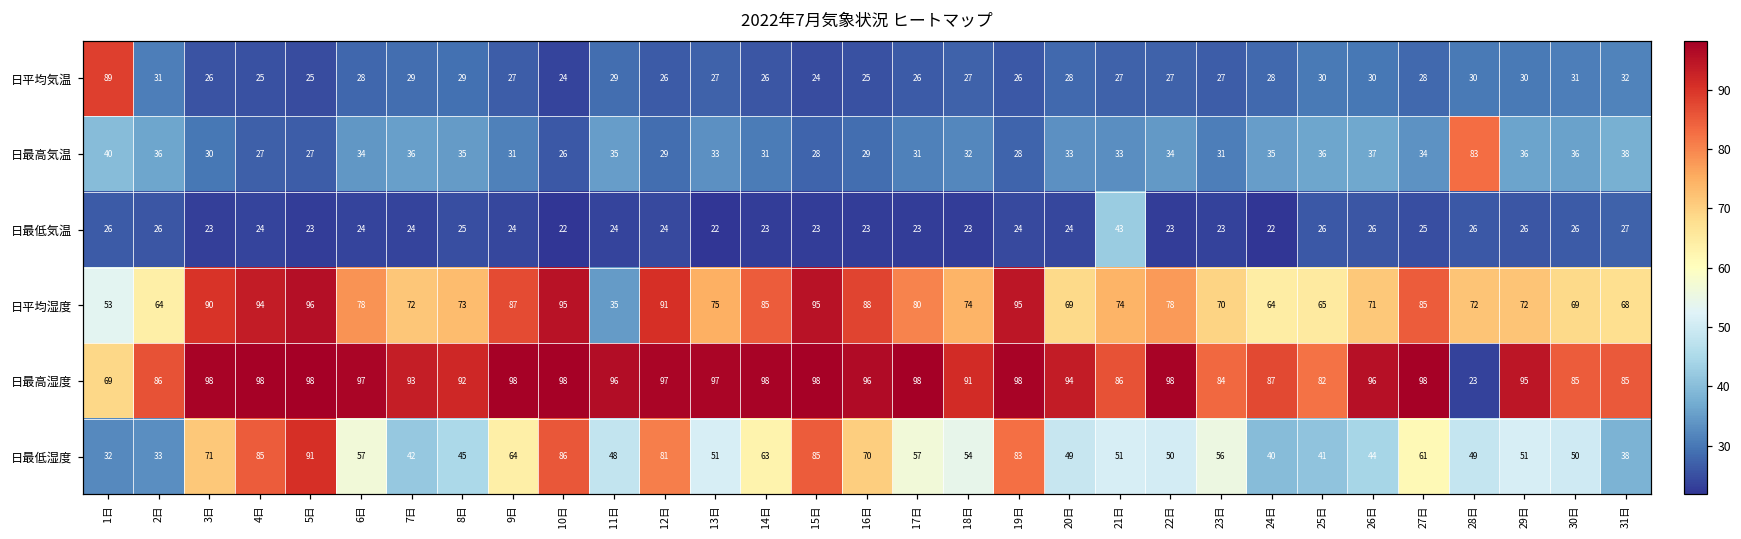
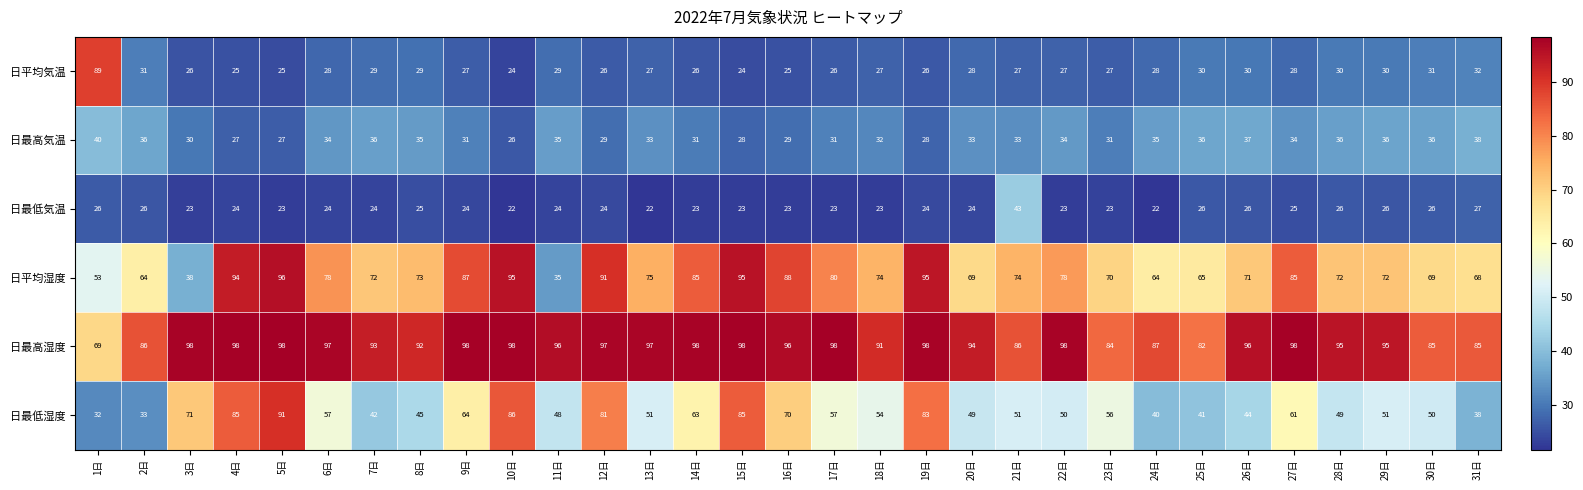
  {
    "日平均気温": {
      "1日": 89,
      "2日": 31,
      "3日": 26,
      "4日": 25,
      "5日": 25,
      "6日": 28,
      "7日": 29,
      "8日": 29,
      "9日": 27,
      "10日": 24,
      "11日": 29,
      "12日": 26,
      "13日": 27,
      "14日": 26,
      "15日": 24,
      "16日": 25,
      "17日": 26,
      "18日": 27,
      "19日": 26,
      "20日": 28,
      "21日": 27,
      "22日": 27,
      "23日": 27,
      "24日": 28,
      "25日": 30,
      "26日": 30,
      "27日": 28,
      "28日": 30,
      "29日": 30,
      "30日": 31,
      "31日": 32
    },
    "日最高気温": {
      "1日": 40,
      "2日": 36,
      "3日": 30,
      "4日": 27,
      "5日": 27,
      "6日": 34,
      "7日": 36,
      "8日": 35,
      "9日": 31,
      "10日": 26,
      "11日": 35,
      "12日": 29,
      "13日": 33,
      "14日": 31,
      "15日": 28,
      "16日": 29,
      "17日": 31,
      "18日": 32,
      "19日": 28,
      "20日": 33,
      "21日": 33,
      "22日": 34,
      "23日": 31,
      "24日": 35,
      "25日": 36,
      "26日": 37,
      "27日": 34,
-     "28日": 83,
+     "28日": 36,
      "29日": 36,
      "30日": 36,
      "31日": 38
    },
    "日最低気温": {
      "1日": 26,
      "2日": 26,
      "3日": 23,
      "4日": 24,
      "5日": 23,
      "6日": 24,
      "7日": 24,
      "8日": 25,
      "9日": 24,
      "10日": 22,
      "11日": 24,
      "12日": 24,
      "13日": 22,
      "14日": 23,
      "15日": 23,
      "16日": 23,
      "17日": 23,
      "18日": 23,
      "19日": 24,
      "20日": 24,
      "21日": 43,
      "22日": 23,
      "23日": 23,
      "24日": 22,
      "25日": 26,
      "26日": 26,
      "27日": 25,
      "28日": 26,
      "29日": 26,
      "30日": 26,
      "31日": 27
    },
    "日平均湿度": {
      "1日": 53,
      "2日": 64,
-     "3日": 90,
+     "3日": 38,
      "4日": 94,
      "5日": 96,
      "6日": 78,
      "7日": 72,
      "8日": 73,
      "9日": 87,
      "10日": 95,
      "11日": 35,
      "12日": 91,
      "13日": 75,
      "14日": 85,
      "15日": 95,
      "16日": 88,
      "17日": 80,
      "18日": 74,
      "19日": 95,
      "20日": 69,
      "21日": 74,
      "22日": 78,
      "23日": 70,
      "24日": 64,
      "25日": 65,
      "26日": 71,
      "27日": 85,
      "28日": 72,
      "29日": 72,
      "30日": 69,
      "31日": 68
    },
    "日最高湿度": {
      "1日": 69,
      "2日": 86,
      "3日": 98,
      "4日": 98,
      "5日": 98,
      "6日": 97,
      "7日": 93,
      "8日": 92,
      "9日": 98,
      "10日": 98,
      "11日": 96,
      "12日": 97,
      "13日": 97,
      "14日": 98,
      "15日": 98,
      "16日": 96,
      "17日": 98,
      "18日": 91,
      "19日": 98,
      "20日": 94,
      "21日": 86,
      "22日": 98,
      "23日": 84,
      "24日": 87,
      "25日": 82,
      "26日": 96,
      "27日": 98,
-     "28日": 23,
+     "28日": 95,
      "29日": 95,
      "30日": 85,
      "31日": 85
    },
    "日最低湿度": {
      "1日": 32,
      "2日": 33,
      "3日": 71,
      "4日": 85,
      "5日": 91,
      "6日": 57,
      "7日": 42,
      "8日": 45,
      "9日": 64,
      "10日": 86,
      "11日": 48,
      "12日": 81,
      "13日": 51,
      "14日": 63,
      "15日": 85,
      "16日": 70,
      "17日": 57,
      "18日": 54,
      "19日": 83,
      "20日": 49,
      "21日": 51,
      "22日": 50,
      "23日": 56,
      "24日": 40,
      "25日": 41,
      "26日": 44,
      "27日": 61,
      "28日": 49,
      "29日": 51,
      "30日": 50,
      "31日": 38
    }
  }
